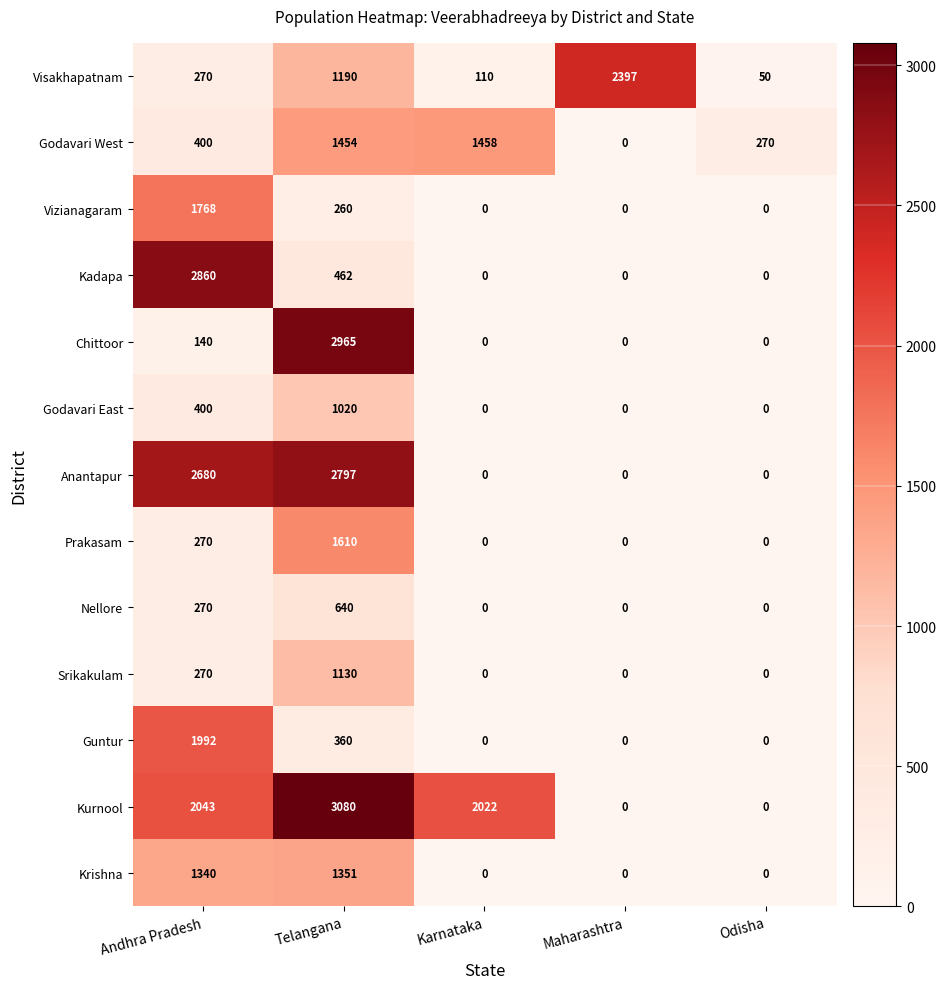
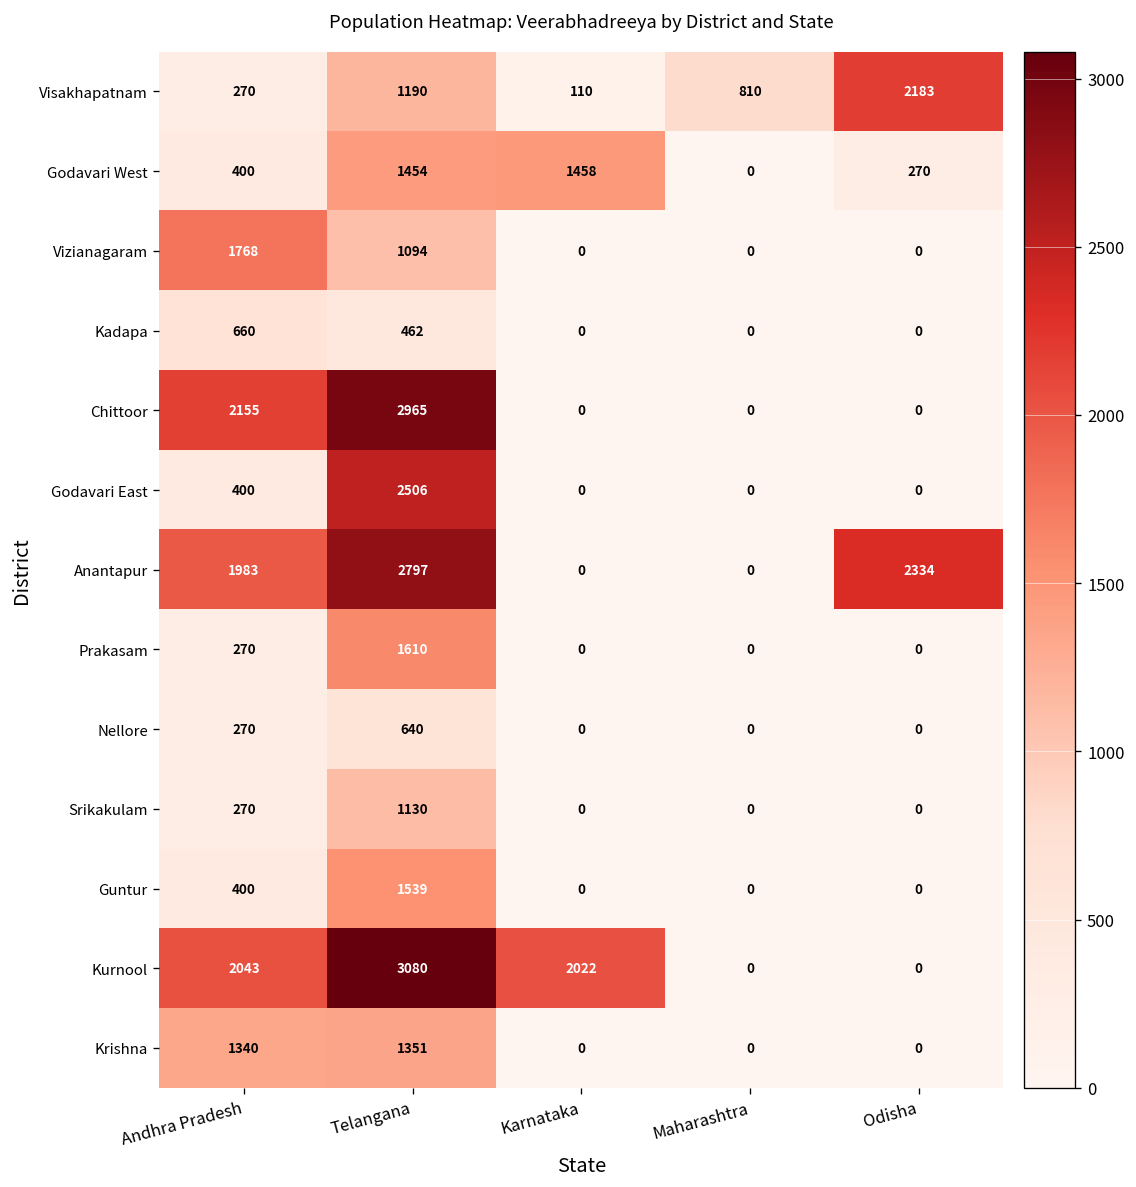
  {
    "Visakhapatnam": {
      "Andhra Pradesh": 270,
      "Telangana": 1190,
      "Karnataka": 110,
-     "Maharashtra": 2397,
-     "Odisha": 50
+     "Maharashtra": 810,
+     "Odisha": 2183
    },
    "Godavari West": {
      "Andhra Pradesh": 400,
      "Telangana": 1454,
      "Karnataka": 1458,
      "Maharashtra": 0,
      "Odisha": 270
    },
    "Vizianagaram": {
      "Andhra Pradesh": 1768,
-     "Telangana": 260,
+     "Telangana": 1094,
      "Karnataka": 0,
      "Maharashtra": 0,
      "Odisha": 0
    },
    "Kadapa": {
-     "Andhra Pradesh": 2860,
+     "Andhra Pradesh": 660,
      "Telangana": 462,
      "Karnataka": 0,
      "Maharashtra": 0,
      "Odisha": 0
    },
    "Chittoor": {
-     "Andhra Pradesh": 140,
+     "Andhra Pradesh": 2155,
      "Telangana": 2965,
      "Karnataka": 0,
      "Maharashtra": 0,
      "Odisha": 0
    },
    "Godavari East": {
      "Andhra Pradesh": 400,
-     "Telangana": 1020,
+     "Telangana": 2506,
      "Karnataka": 0,
      "Maharashtra": 0,
      "Odisha": 0
    },
    "Anantapur": {
-     "Andhra Pradesh": 2680,
+     "Andhra Pradesh": 1983,
      "Telangana": 2797,
      "Karnataka": 0,
      "Maharashtra": 0,
-     "Odisha": 0
+     "Odisha": 2334
    },
    "Prakasam": {
      "Andhra Pradesh": 270,
      "Telangana": 1610,
      "Karnataka": 0,
      "Maharashtra": 0,
      "Odisha": 0
    },
    "Nellore": {
      "Andhra Pradesh": 270,
      "Telangana": 640,
      "Karnataka": 0,
      "Maharashtra": 0,
      "Odisha": 0
    },
    "Srikakulam": {
      "Andhra Pradesh": 270,
      "Telangana": 1130,
      "Karnataka": 0,
      "Maharashtra": 0,
      "Odisha": 0
    },
    "Guntur": {
-     "Andhra Pradesh": 1992,
-     "Telangana": 360,
+     "Andhra Pradesh": 400,
+     "Telangana": 1539,
      "Karnataka": 0,
      "Maharashtra": 0,
      "Odisha": 0
    },
    "Kurnool": {
      "Andhra Pradesh": 2043,
      "Telangana": 3080,
      "Karnataka": 2022,
      "Maharashtra": 0,
      "Odisha": 0
    },
    "Krishna": {
      "Andhra Pradesh": 1340,
      "Telangana": 1351,
      "Karnataka": 0,
      "Maharashtra": 0,
      "Odisha": 0
    }
  }
